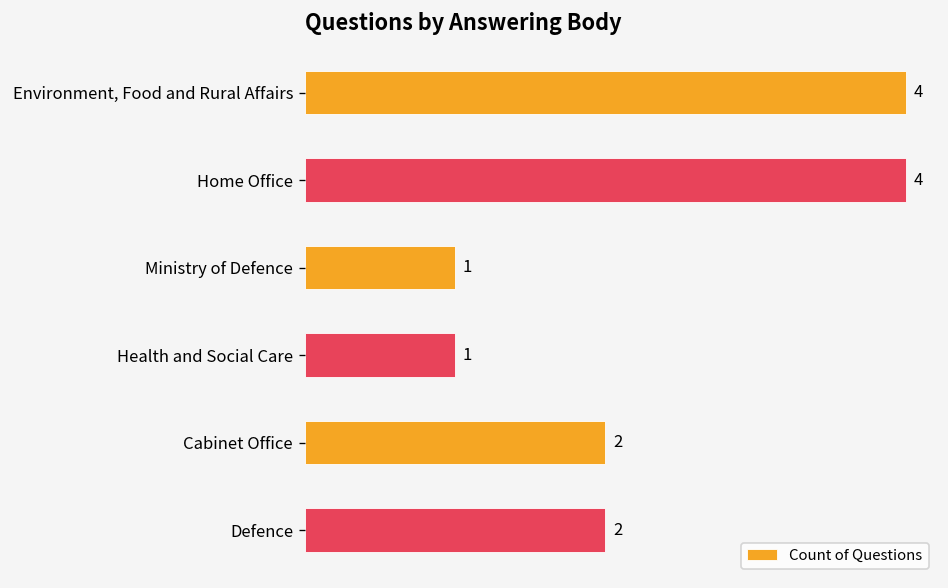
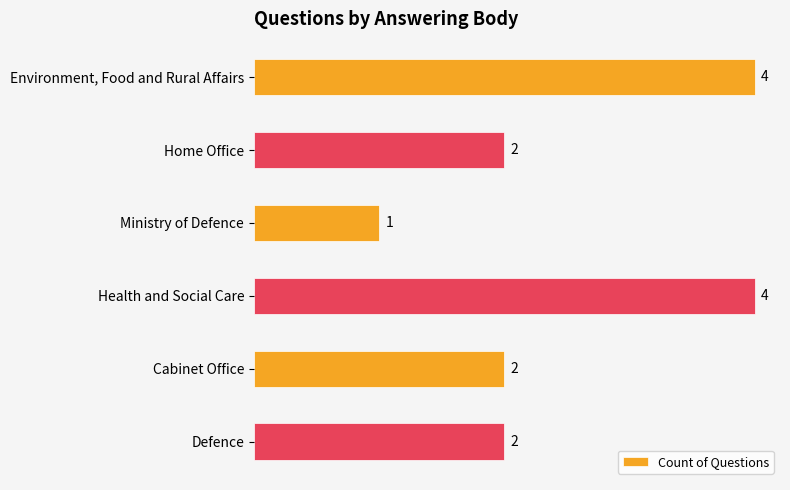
  {
    "Environment, Food and Rural Affairs": 4,
-   "Home Office": 4,
+   "Home Office": 2,
    "Ministry of Defence": 1,
-   "Health and Social Care": 1,
+   "Health and Social Care": 4,
    "Cabinet Office": 2,
    "Defence": 2
  }
